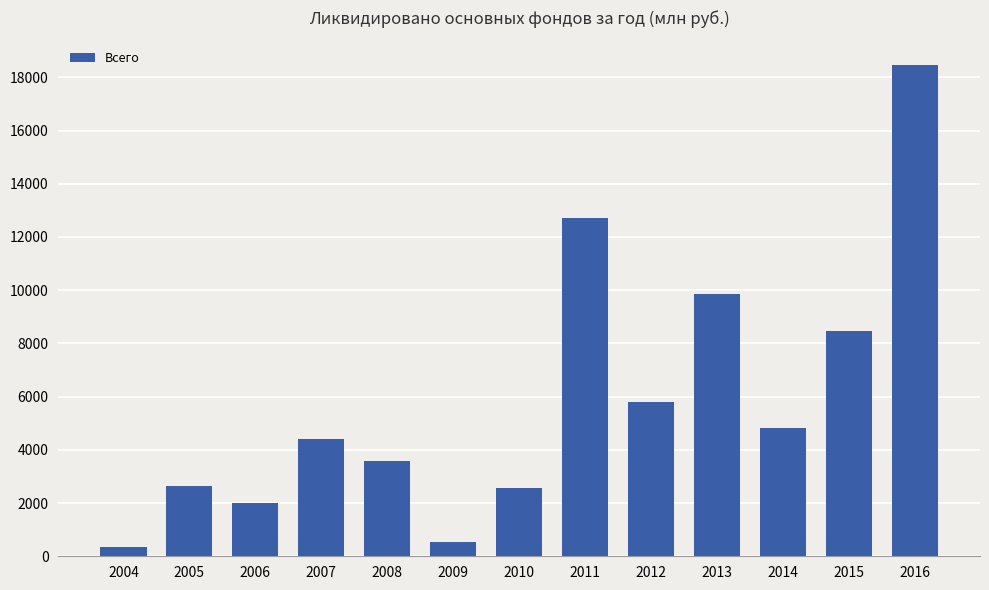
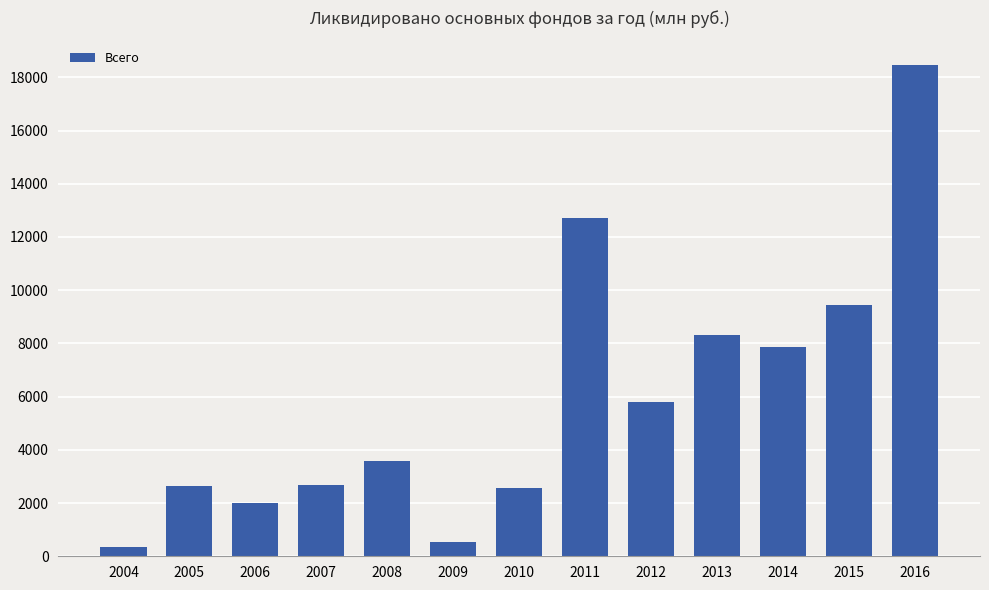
  {
    "2004": 400,
    "2005": 2600,
    "2006": 2000,
-   "2007": 4400,
+   "2007": 2700,
    "2008": 3600,
    "2009": 500,
    "2010": 2600,
    "2011": 12700,
    "2012": 5800,
-   "2013": 9900,
-   "2014": 4800,
-   "2015": 8500,
+   "2013": 8300,
+   "2014": 7900,
+   "2015": 9500,
    "2016": 18500
  }
